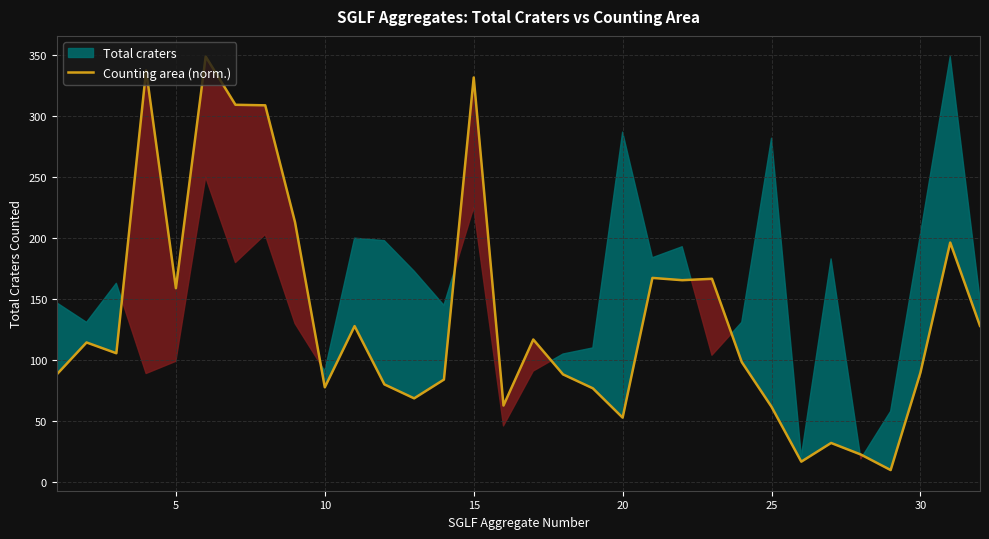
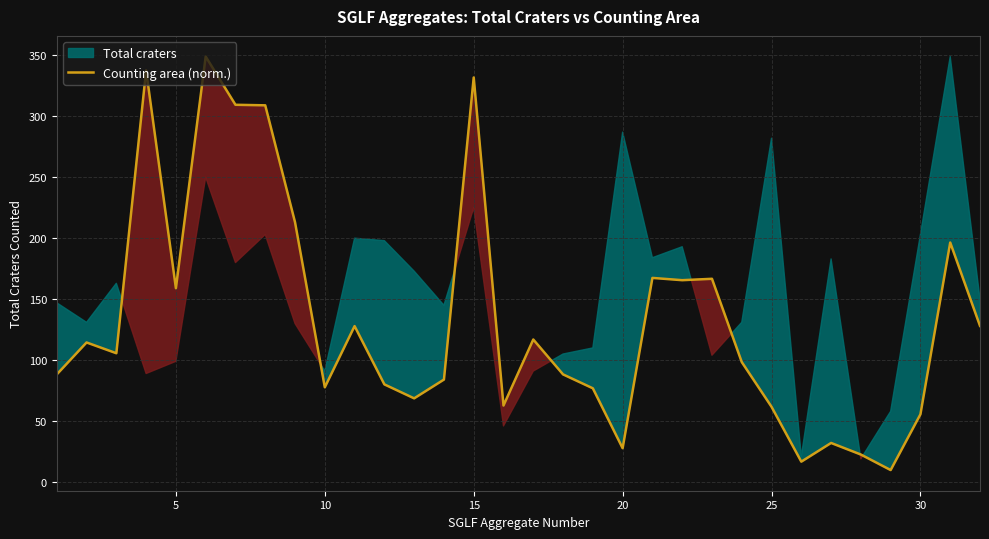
  {
    "5": 159,
    "10": 78,
    "15": 332,
-   "20": 53,
+   "20": 28,
    "25": 62,
-   "30": 90
+   "30": 56
  }
